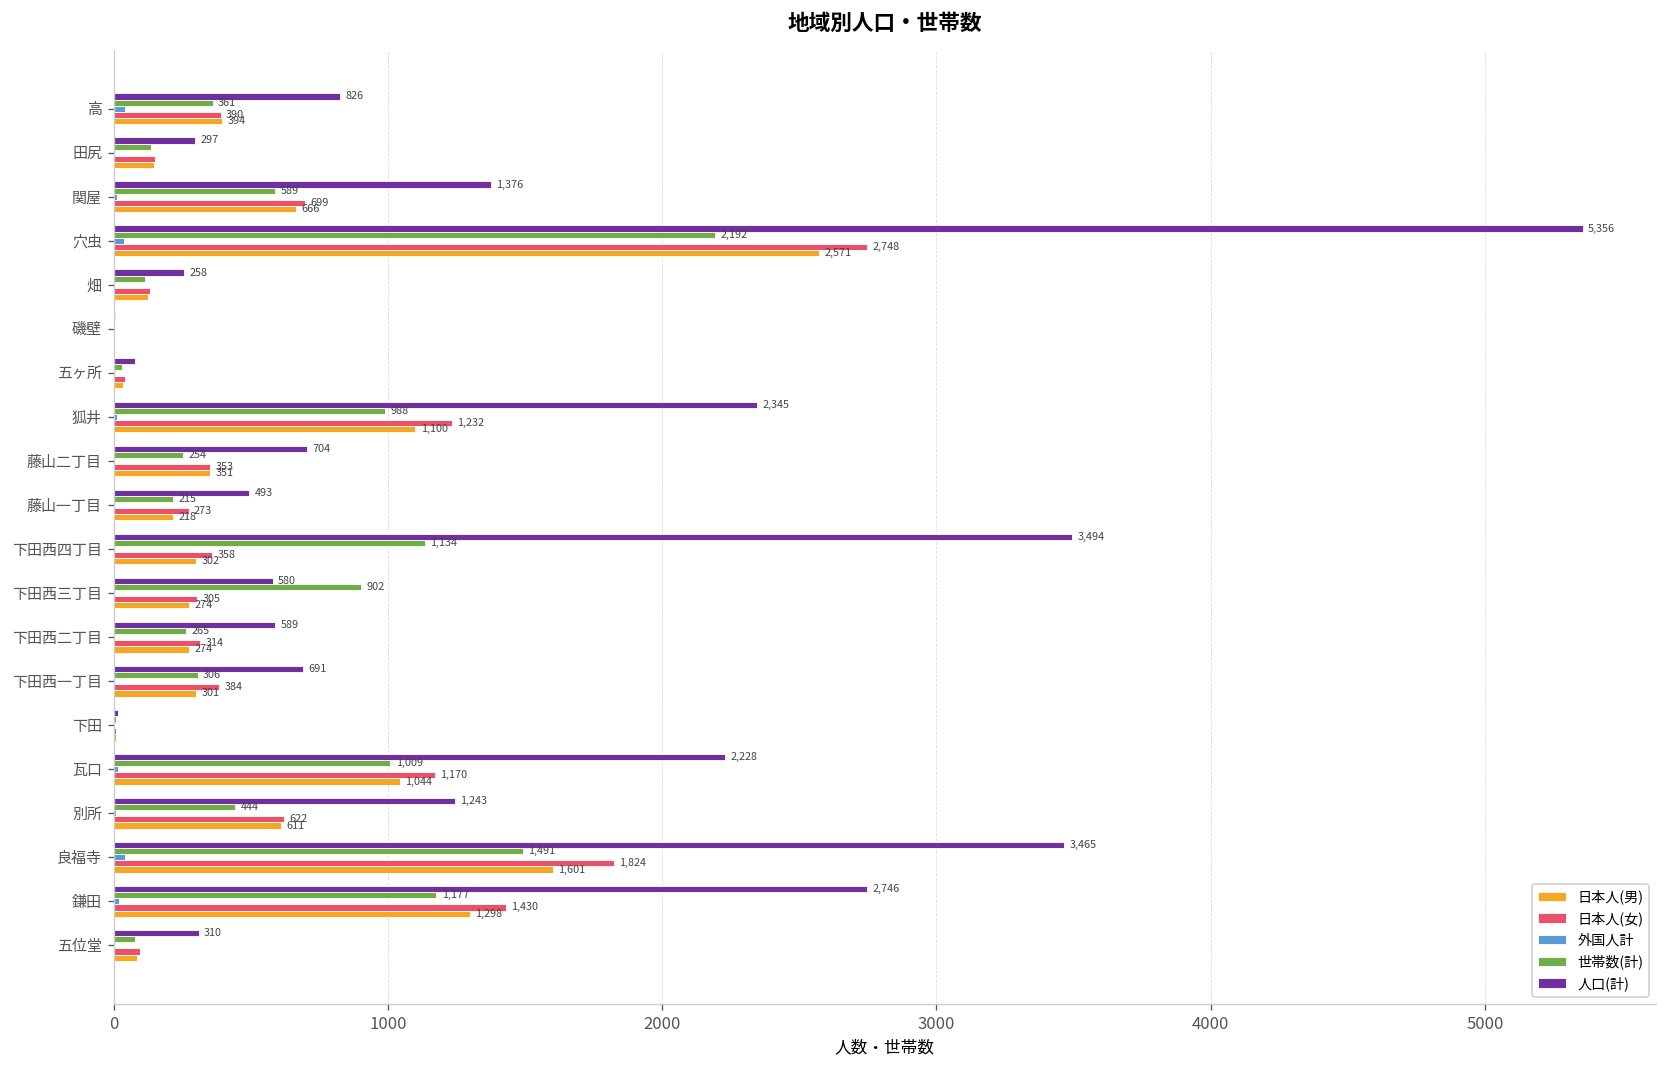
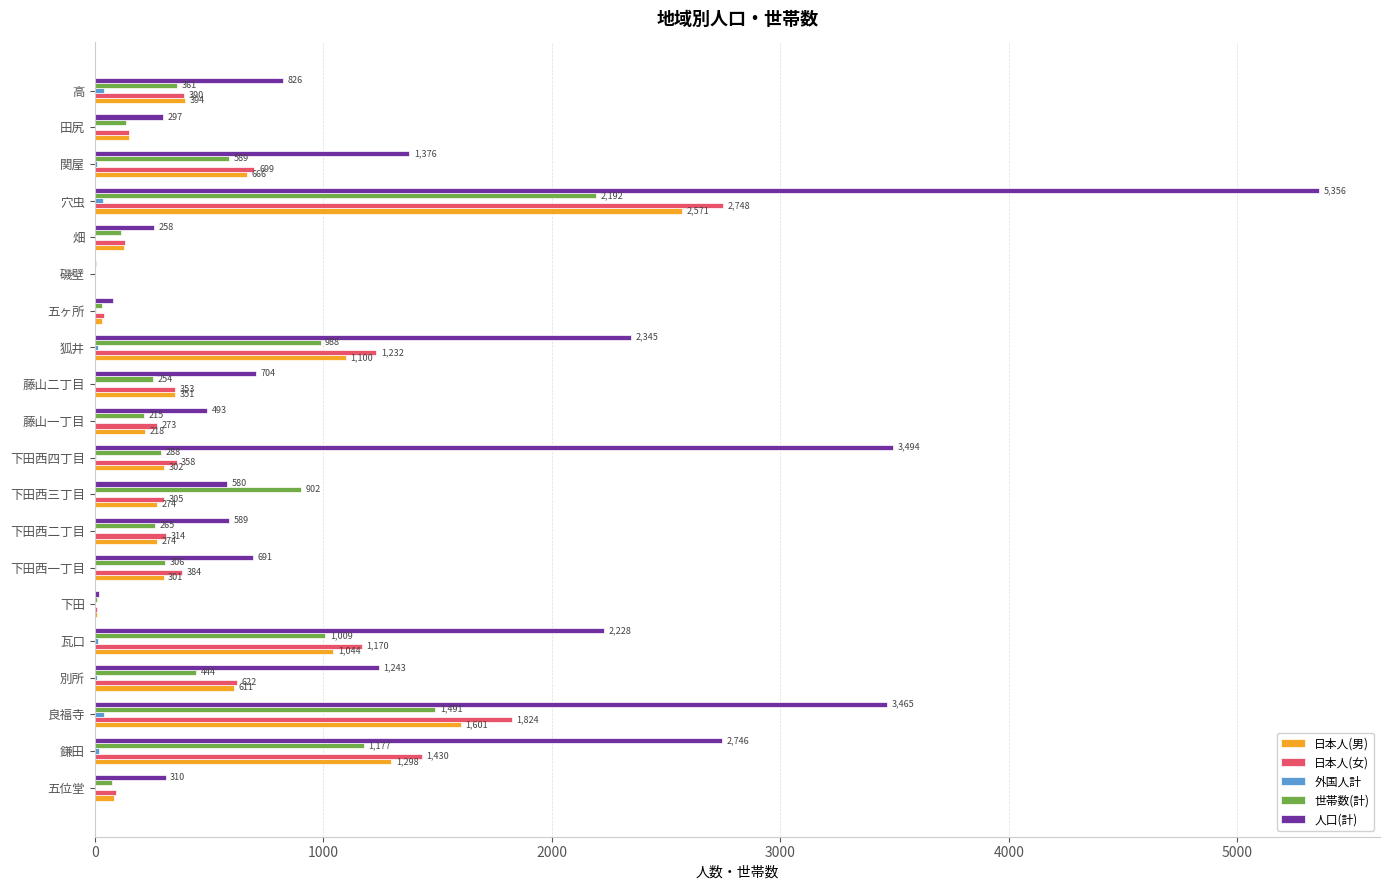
  {
    "日本人(男)": {
      "穴虫": "2,571",
      "狐井": "1,100",
      "藤山一丁目": "218",
      "下田西四丁目": "302",
      "下田西一丁目": "301",
      "瓦口": "1,044",
      "良福寺": "1,601",
      "鎌田": "1,298"
    },
    "日本人(女)": {
      "穴虫": "2,748",
      "狐井": "1,232",
      "藤山一丁目": "273",
      "下田西四丁目": "358",
      "下田西一丁目": "384",
      "瓦口": "1,170",
      "良福寺": "1,824",
      "鎌田": "1,430"
    },
    "外国人計": {
      "高": "40",
      "田尻": "0",
      "関屋": "10",
      "穴虫": "40",
      "畑": "0",
      "磯壁": "0",
      "狐井": "10",
      "藤山二丁目": "0",
      "下田": "0",
      "瓦口": "10",
      "良福寺": "40",
      "鎌田": "20"
    },
    "世帯数(計)": {
      "高": "361",
      "関屋": "589",
      "穴虫": "2,192",
      "狐井": "988",
      "藤山二丁目": "254",
      "藤山一丁目": "215",
-     "下田西四丁目": "1,134",
+     "下田西四丁目": "288",
      "下田西三丁目": "902",
      "下田西二丁目": "265",
      "下田西一丁目": "306",
      "瓦口": "1,009",
      "別所": "444",
      "良福寺": "1,491",
      "鎌田": "1,177"
    },
    "人口(計)": {
      "高": "826",
      "田尻": "297",
      "関屋": "1,376",
      "穴虫": "5,356",
      "畑": "258",
      "狐井": "2,345",
      "藤山二丁目": "704",
      "藤山一丁目": "493",
      "下田西四丁目": "3,494",
      "下田西三丁目": "580",
      "下田西二丁目": "589",
      "下田西一丁目": "691",
      "瓦口": "2,228",
      "別所": "1,243",
      "良福寺": "3,465",
      "鎌田": "2,746",
      "五位堂": "310"
    }
  }
